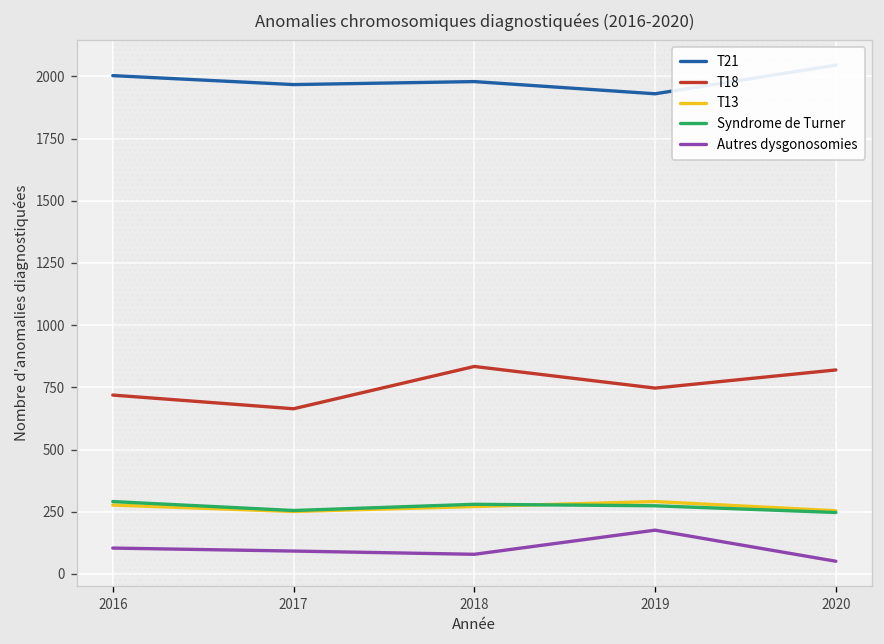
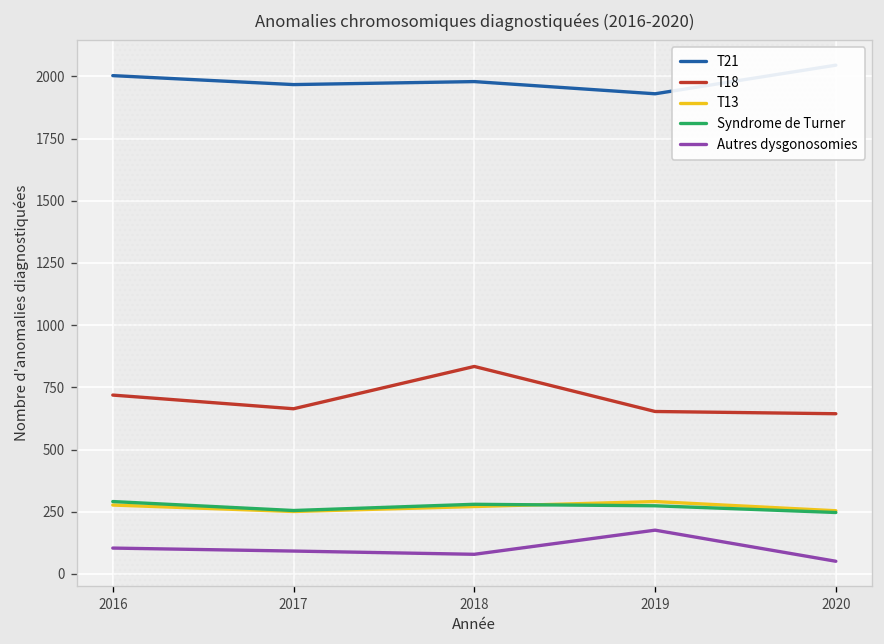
  {
    "T21": {
      "2016": 2000,
      "2017": 1970,
      "2018": 1980,
      "2019": 1930
    },
    "T18": {
      "2016": 720,
      "2017": 660,
      "2018": 830,
-     "2019": 750,
-     "2020": 820
+     "2019": 650,
+     "2020": 640
    },
    "T13": {
      "2016": 280,
      "2019": 290
    },
    "Syndrome de Turner": {
      "2016": 290,
      "2019": 270
    },
    "Autres dysgonosomies": {
      "2016": 100,
      "2017": 90,
      "2018": 80,
      "2019": 180,
      "2020": 50
    }
  }
